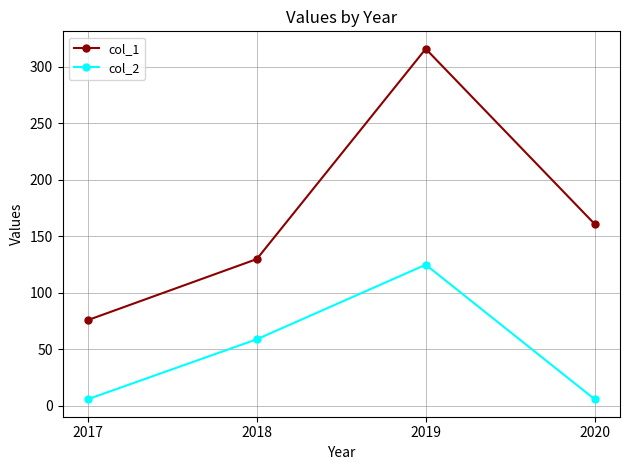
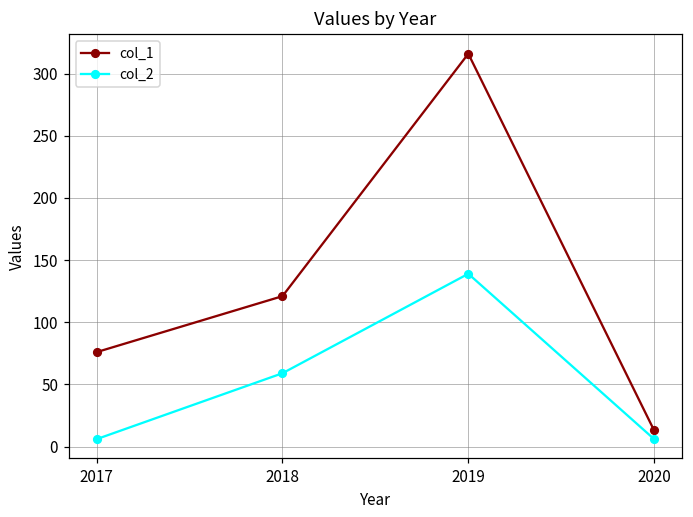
  {
    "col_1": {
      "2017": 76,
-     "2018": 130,
+     "2018": 121,
      "2019": 316,
-     "2020": 161
+     "2020": 13
    },
    "col_2": {
      "2017": 6,
      "2018": 59,
-     "2019": 125,
+     "2019": 139,
      "2020": 6
    }
  }
